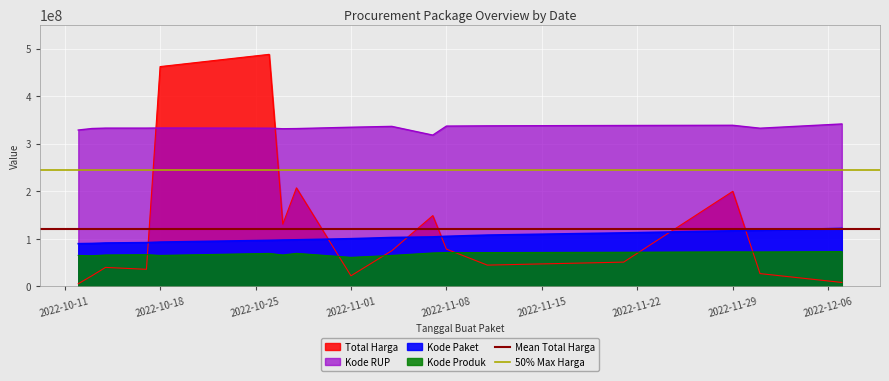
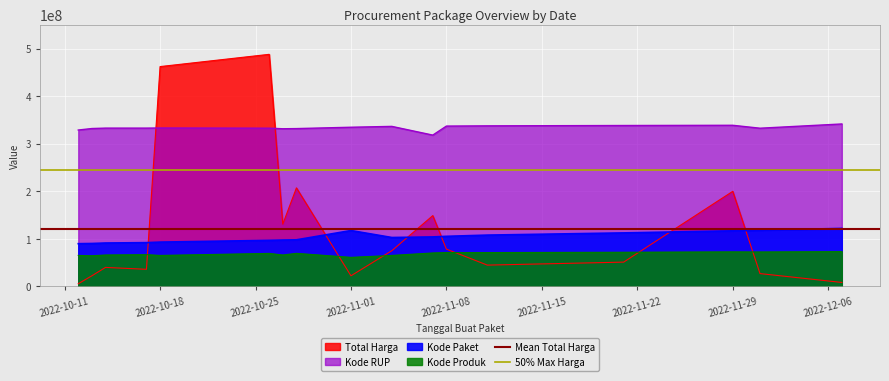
  {
    "Total Harga": {
      "2022-10-18": 460000000,
      "2022-11-01": 20000000,
      "2022-11-08": 80000000,
      "2022-11-29": 200000000
    },
    "Kode RUP": {
      "2022-10-18": 330000000,
      "2022-11-01": 330000000,
      "2022-11-08": 340000000,
      "2022-11-29": 340000000
    },
    "Kode Paket": {
      "2022-10-18": 90000000,
-     "2022-11-01": 100000000,
+     "2022-11-01": 120000000,
      "2022-11-08": 110000000,
      "2022-11-29": 120000000
    },
    "Kode Produk": {
      "2022-10-18": 70000000,
      "2022-11-01": 60000000,
      "2022-11-08": 70000000,
      "2022-11-29": 70000000
    }
  }
